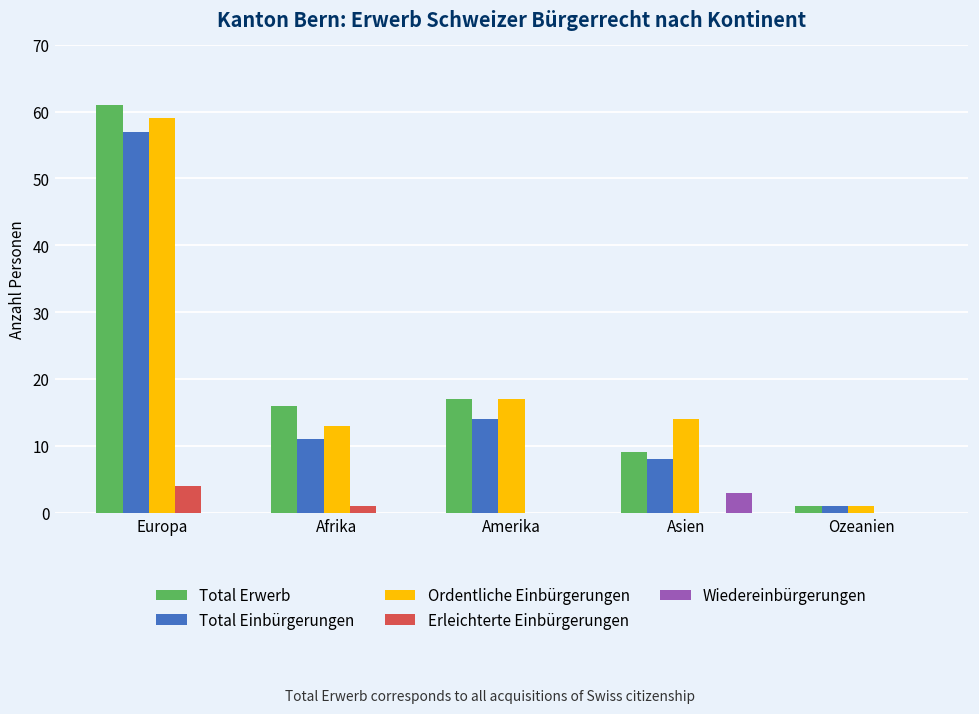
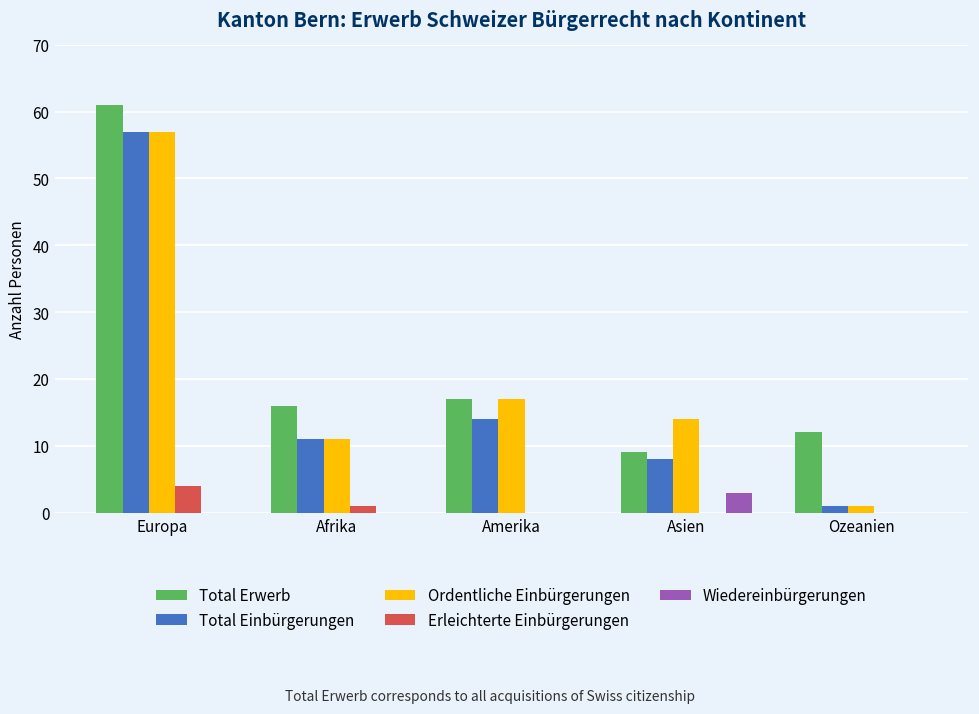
  {
    "Total Erwerb": {
      "Europa": 61,
      "Afrika": 16,
      "Amerika": 17,
      "Asien": 9,
-     "Ozeanien": 1
+     "Ozeanien": 12
    },
    "Total Einbürgerungen": {
      "Europa": 57,
      "Afrika": 11,
      "Amerika": 14,
      "Asien": 8,
      "Ozeanien": 1
    },
    "Ordentliche Einbürgerungen": {
-     "Europa": 59,
-     "Afrika": 13,
+     "Europa": 57,
+     "Afrika": 11,
      "Amerika": 17,
      "Asien": 14,
      "Ozeanien": 1
    },
    "Erleichterte Einbürgerungen": {
      "Europa": 4,
      "Afrika": 1,
      "Amerika": 0,
      "Asien": 0,
      "Ozeanien": 0
    },
    "Wiedereinbürgerungen": {
      "Europa": 0,
      "Afrika": 0,
      "Amerika": 0,
      "Asien": 3,
      "Ozeanien": 0
    }
  }
